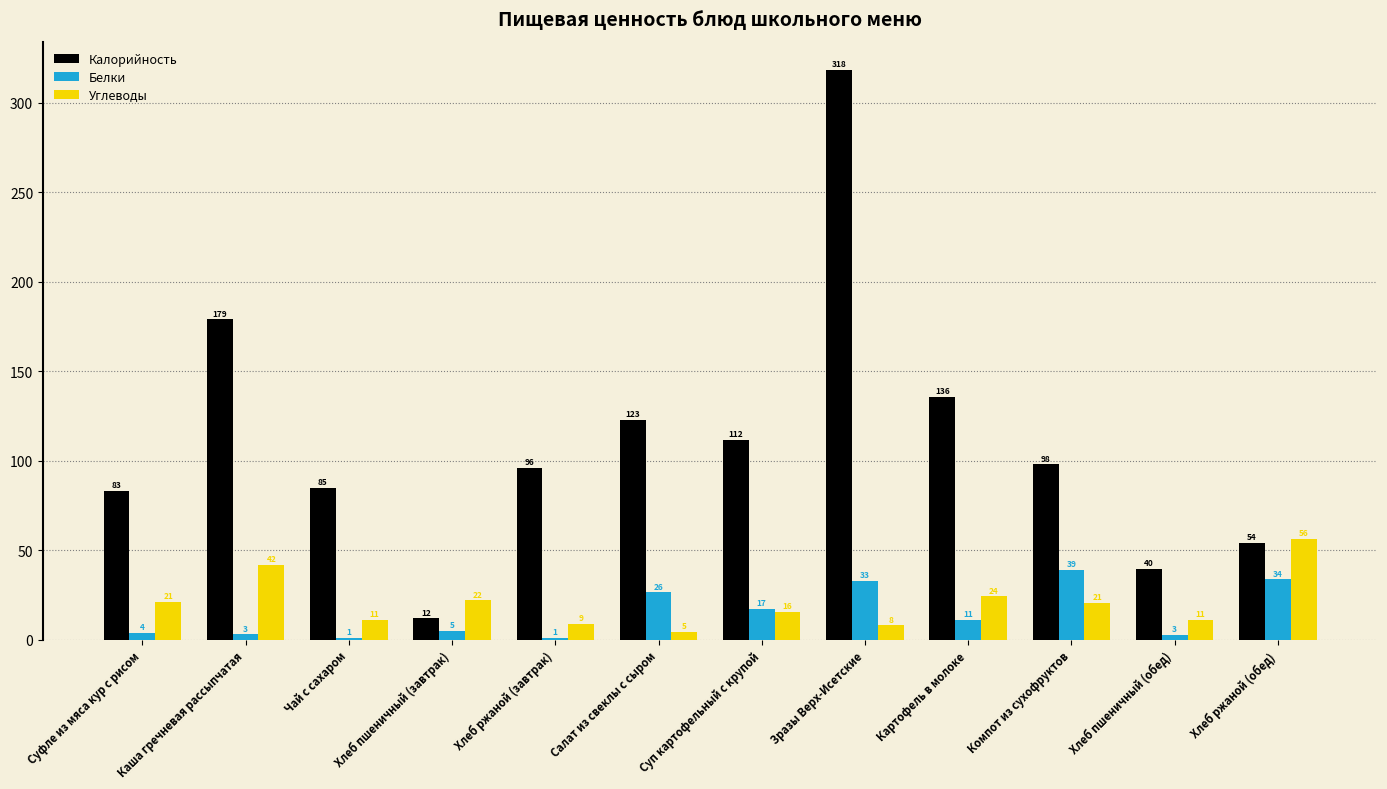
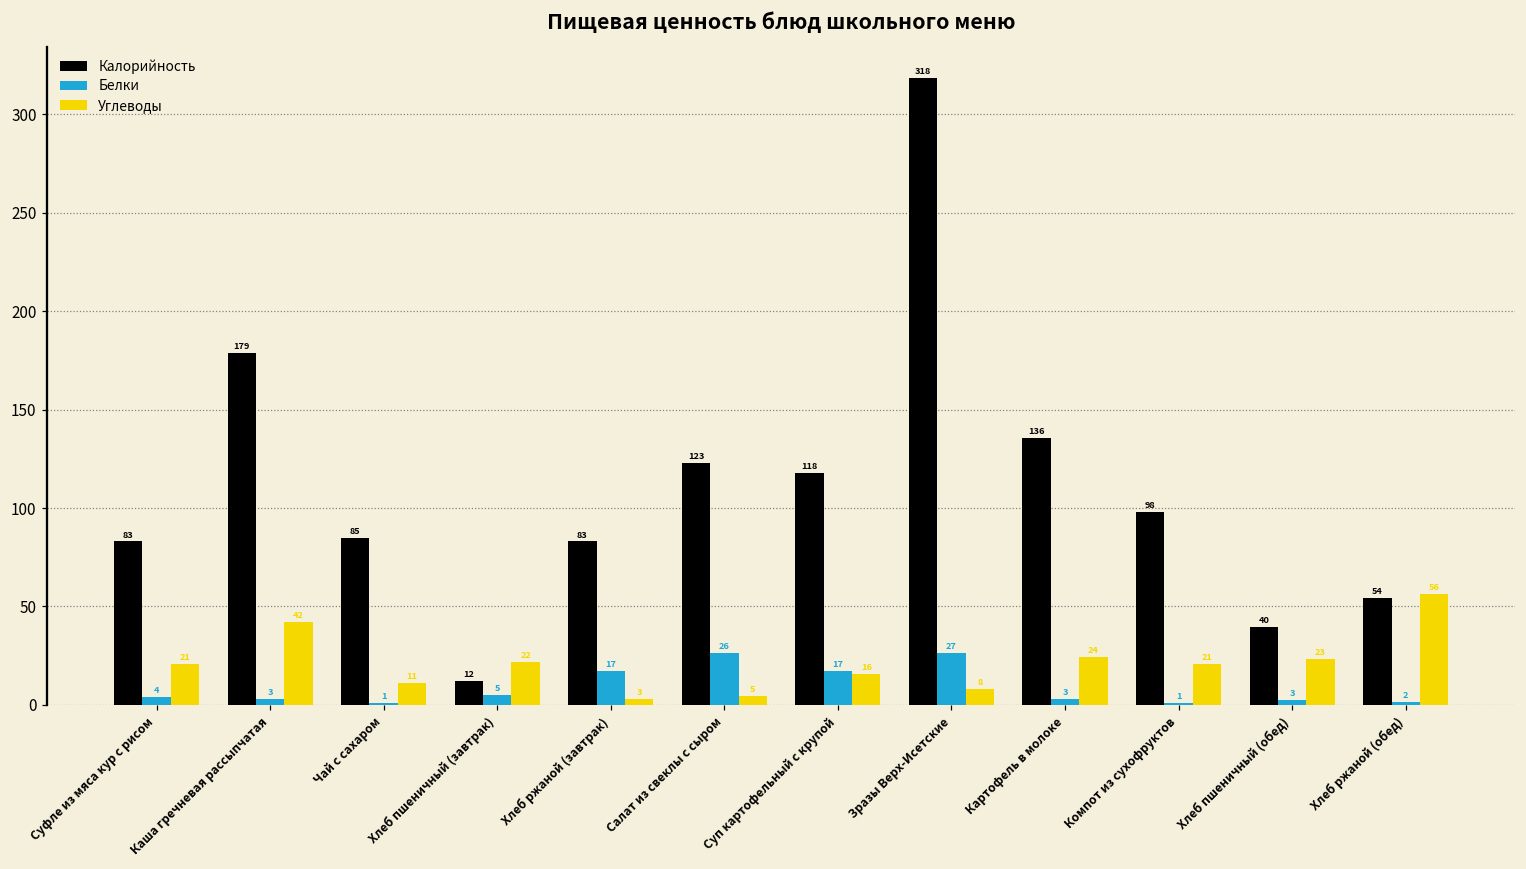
  {
    "Калорийность": {
      "Суфле из мяса кур с рисом": 83,
      "Каша гречневая рассыпчатая": 179,
      "Чай с сахаром": 85,
      "Хлеб пшеничный (завтрак)": 12,
-     "Хлеб ржаной (завтрак)": 96,
+     "Хлеб ржаной (завтрак)": 83,
      "Салат из свеклы с сыром": 123,
-     "Суп картофельный с крупой": 112,
+     "Суп картофельный с крупой": 118,
      "Зразы Верх-Исетские": 318,
      "Картофель в молоке": 136,
      "Компот из сухофруктов": 98,
      "Хлеб пшеничный (обед)": 40,
      "Хлеб ржаной (обед)": 54
    },
    "Белки": {
      "Суфле из мяса кур с рисом": 4,
      "Каша гречневая рассыпчатая": 3,
      "Чай с сахаром": 1,
      "Хлеб пшеничный (завтрак)": 5,
-     "Хлеб ржаной (завтрак)": 1,
+     "Хлеб ржаной (завтрак)": 17,
      "Салат из свеклы с сыром": 26,
      "Суп картофельный с крупой": 17,
-     "Зразы Верх-Исетские": 33,
-     "Картофель в молоке": 11,
-     "Компот из сухофруктов": 39,
+     "Зразы Верх-Исетские": 27,
+     "Картофель в молоке": 3,
+     "Компот из сухофруктов": 1,
      "Хлеб пшеничный (обед)": 3,
-     "Хлеб ржаной (обед)": 34
+     "Хлеб ржаной (обед)": 2
    },
    "Углеводы": {
      "Суфле из мяса кур с рисом": 21,
      "Каша гречневая рассыпчатая": 42,
      "Чай с сахаром": 11,
      "Хлеб пшеничный (завтрак)": 22,
-     "Хлеб ржаной (завтрак)": 9,
+     "Хлеб ржаной (завтрак)": 3,
      "Салат из свеклы с сыром": 5,
      "Суп картофельный с крупой": 16,
      "Зразы Верх-Исетские": 8,
      "Картофель в молоке": 24,
      "Компот из сухофруктов": 21,
-     "Хлеб пшеничный (обед)": 11,
+     "Хлеб пшеничный (обед)": 23,
      "Хлеб ржаной (обед)": 56
    }
  }
